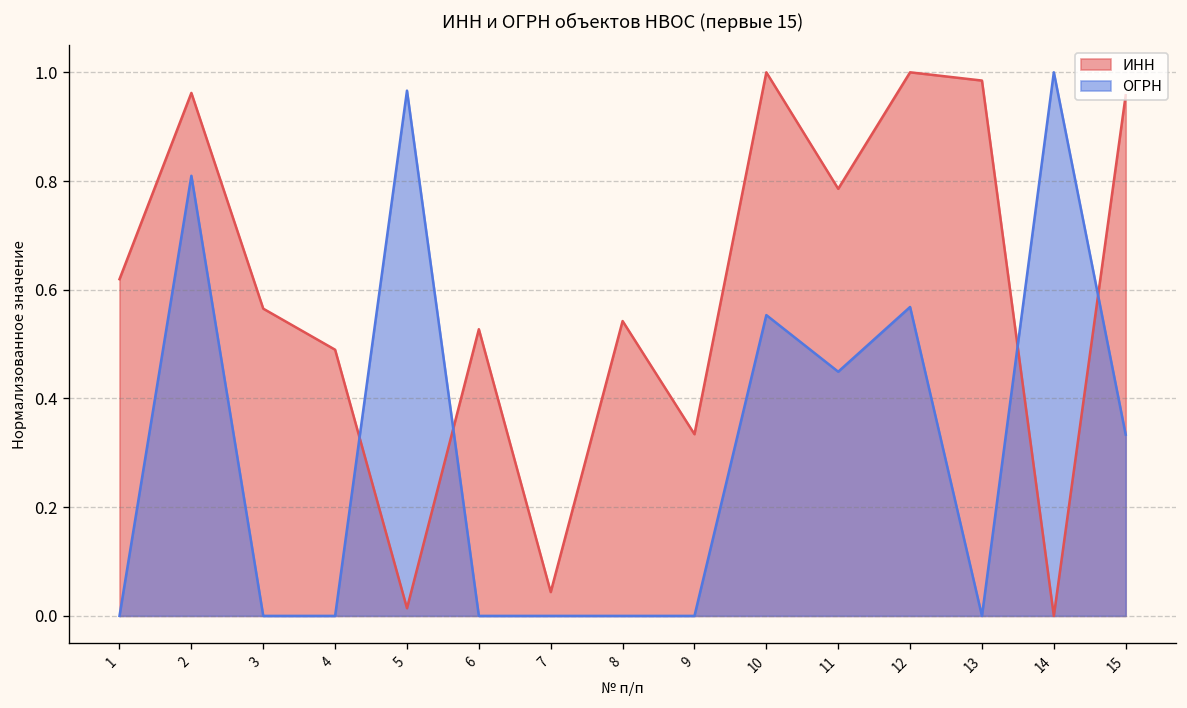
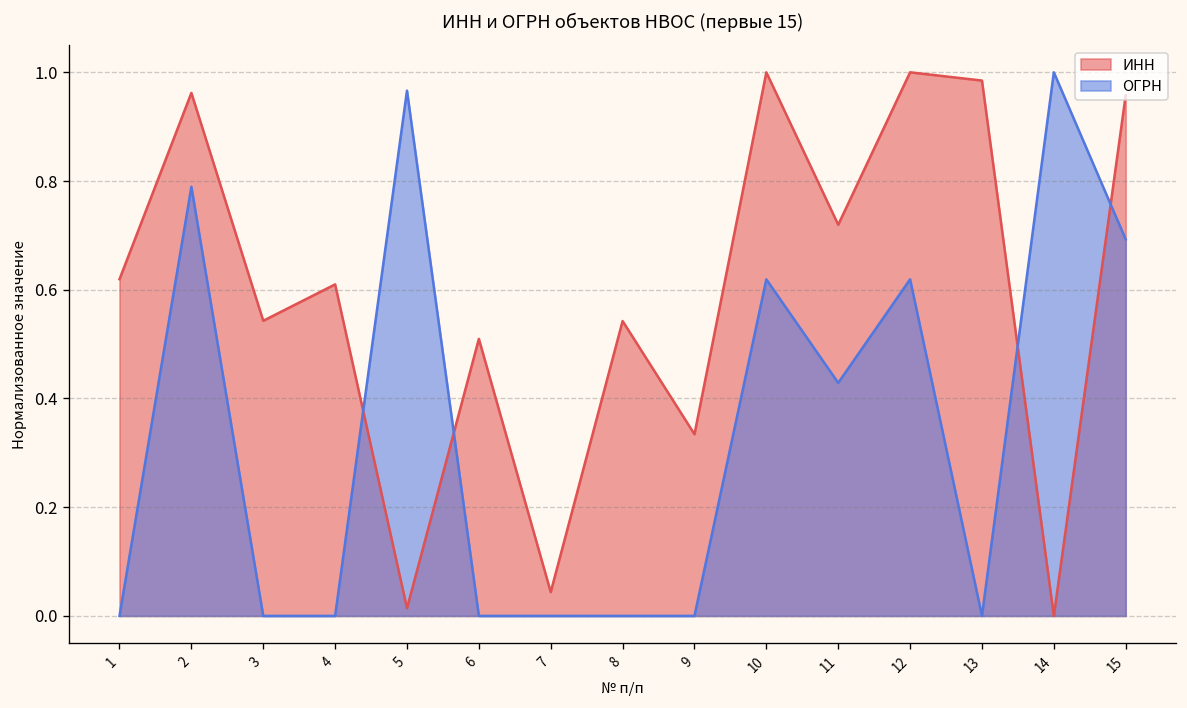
  {
    "ИНН": {
      "1": 0.62,
      "2": 0.96,
-     "3": 0.57,
-     "4": 0.49,
+     "3": 0.54,
+     "4": 0.61,
      "5": 0.01,
-     "6": 0.53,
+     "6": 0.51,
      "7": 0.04,
      "8": 0.54,
      "9": 0.33,
      "10": 1.00,
-     "11": 0.79,
+     "11": 0.72,
      "12": 1.00,
      "13": 0.98,
      "14": 0.00
    },
    "ОГРН": {
      "1": 0.00,
-     "2": 0.81,
+     "2": 0.79,
      "3": 0.00,
      "4": 0.00,
      "5": 0.97,
      "6": 0.00,
      "7": 0.00,
      "8": 0.00,
      "9": 0.00,
-     "10": 0.55,
-     "11": 0.45,
-     "12": 0.57,
+     "10": 0.62,
+     "11": 0.43,
+     "12": 0.62,
      "13": 0.00,
      "14": 1.00,
-     "15": 0.33
+     "15": 0.69
    }
  }
